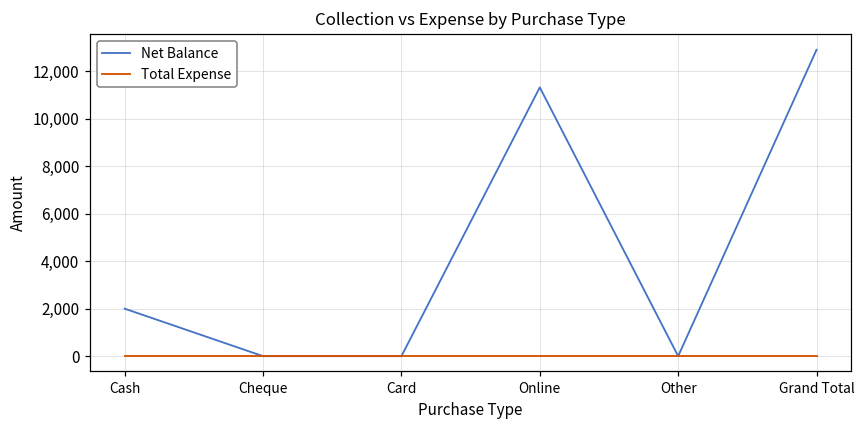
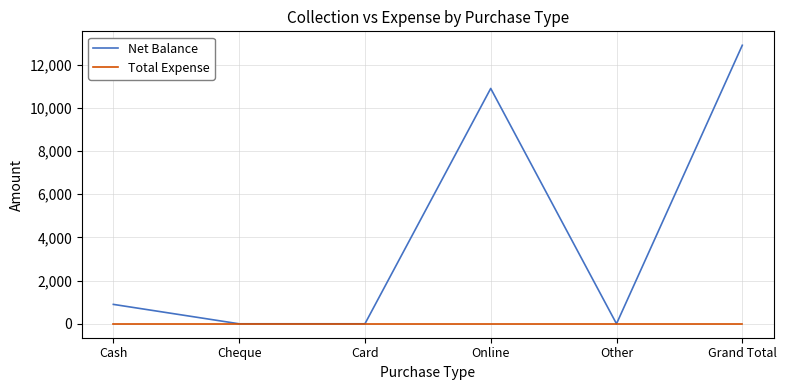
  {
    "Net Balance": {
-     "Cash": "2,000",
-     "Online": "11,300",
+     "Cash": "900",
+     "Online": "10,900",
      "Grand Total": "12,900"
    },
    "Total Expense": {
      "Cash": "0",
      "Online": "0",
      "Grand Total": "0"
    }
  }
